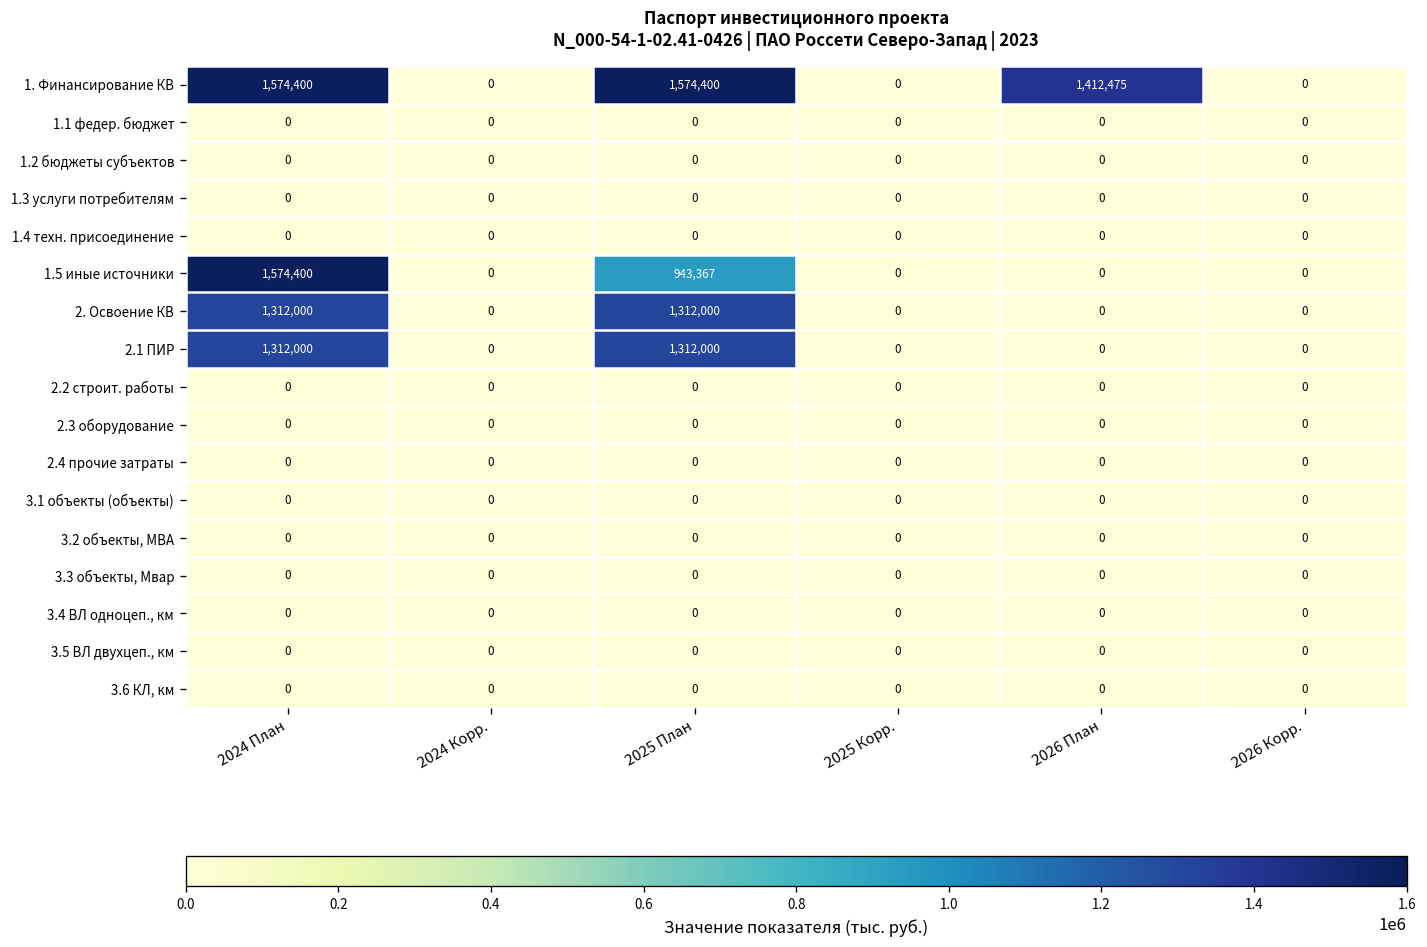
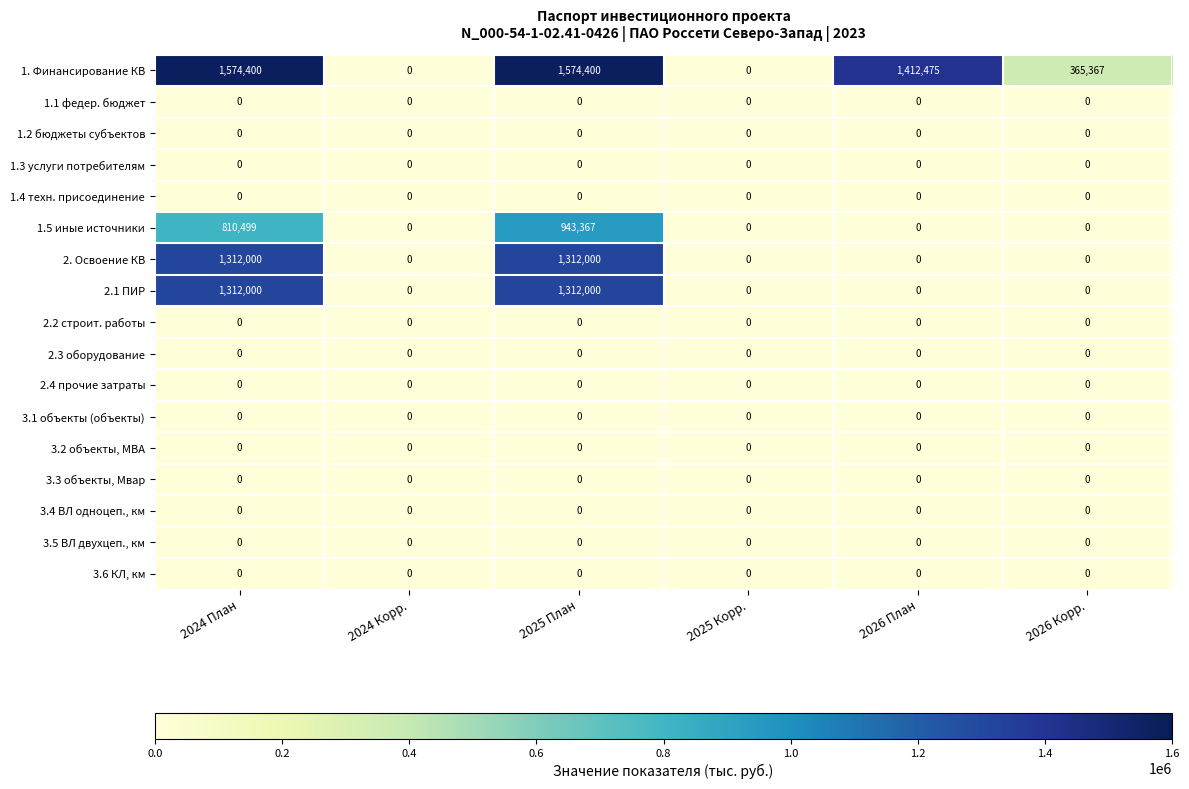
  {
    "1. Финансирование КВ": {
      "2024 План": "1,574,400",
      "2024 Корр.": "0",
      "2025 План": "1,574,400",
      "2025 Корр.": "0",
      "2026 План": "1,412,475",
-     "2026 Корр.": "0"
+     "2026 Корр.": "365,367"
    },
    "1.1 федер. бюджет": {
      "2024 План": "0",
      "2024 Корр.": "0",
      "2025 План": "0",
      "2025 Корр.": "0",
      "2026 План": "0",
      "2026 Корр.": "0"
    },
    "1.2 бюджеты субъектов": {
      "2024 План": "0",
      "2024 Корр.": "0",
      "2025 План": "0",
      "2025 Корр.": "0",
      "2026 План": "0",
      "2026 Корр.": "0"
    },
    "1.3 услуги потребителям": {
      "2024 План": "0",
      "2024 Корр.": "0",
      "2025 План": "0",
      "2025 Корр.": "0",
      "2026 План": "0",
      "2026 Корр.": "0"
    },
    "1.4 техн. присоединение": {
      "2024 План": "0",
      "2024 Корр.": "0",
      "2025 План": "0",
      "2025 Корр.": "0",
      "2026 План": "0",
      "2026 Корр.": "0"
    },
    "1.5 иные источники": {
-     "2024 План": "1,574,400",
+     "2024 План": "810,499",
      "2024 Корр.": "0",
      "2025 План": "943,367",
      "2025 Корр.": "0",
      "2026 План": "0",
      "2026 Корр.": "0"
    },
    "2. Освоение КВ": {
      "2024 План": "1,312,000",
      "2024 Корр.": "0",
      "2025 План": "1,312,000",
      "2025 Корр.": "0",
      "2026 План": "0",
      "2026 Корр.": "0"
    },
    "2.1 ПИР": {
      "2024 План": "1,312,000",
      "2024 Корр.": "0",
      "2025 План": "1,312,000",
      "2025 Корр.": "0",
      "2026 План": "0",
      "2026 Корр.": "0"
    },
    "2.2 строит. работы": {
      "2024 План": "0",
      "2024 Корр.": "0",
      "2025 План": "0",
      "2025 Корр.": "0",
      "2026 План": "0",
      "2026 Корр.": "0"
    },
    "2.3 оборудование": {
      "2024 План": "0",
      "2024 Корр.": "0",
      "2025 План": "0",
      "2025 Корр.": "0",
      "2026 План": "0",
      "2026 Корр.": "0"
    },
    "2.4 прочие затраты": {
      "2024 План": "0",
      "2024 Корр.": "0",
      "2025 План": "0",
      "2025 Корр.": "0",
      "2026 План": "0",
      "2026 Корр.": "0"
    },
    "3.1 объекты (объекты)": {
      "2024 План": "0",
      "2024 Корр.": "0",
      "2025 План": "0",
      "2025 Корр.": "0",
      "2026 План": "0",
      "2026 Корр.": "0"
    },
    "3.2 объекты, МВА": {
      "2024 План": "0",
      "2024 Корр.": "0",
      "2025 План": "0",
      "2025 Корр.": "0",
      "2026 План": "0",
      "2026 Корр.": "0"
    },
    "3.3 объекты, Мвар": {
      "2024 План": "0",
      "2024 Корр.": "0",
      "2025 План": "0",
      "2025 Корр.": "0",
      "2026 План": "0",
      "2026 Корр.": "0"
    },
    "3.4 ВЛ одноцеп., км": {
      "2024 План": "0",
      "2024 Корр.": "0",
      "2025 План": "0",
      "2025 Корр.": "0",
      "2026 План": "0",
      "2026 Корр.": "0"
    },
    "3.5 ВЛ двухцеп., км": {
      "2024 План": "0",
      "2024 Корр.": "0",
      "2025 План": "0",
      "2025 Корр.": "0",
      "2026 План": "0",
      "2026 Корр.": "0"
    },
    "3.6 КЛ, км": {
      "2024 План": "0",
      "2024 Корр.": "0",
      "2025 План": "0",
      "2025 Корр.": "0",
      "2026 План": "0",
      "2026 Корр.": "0"
    }
  }
